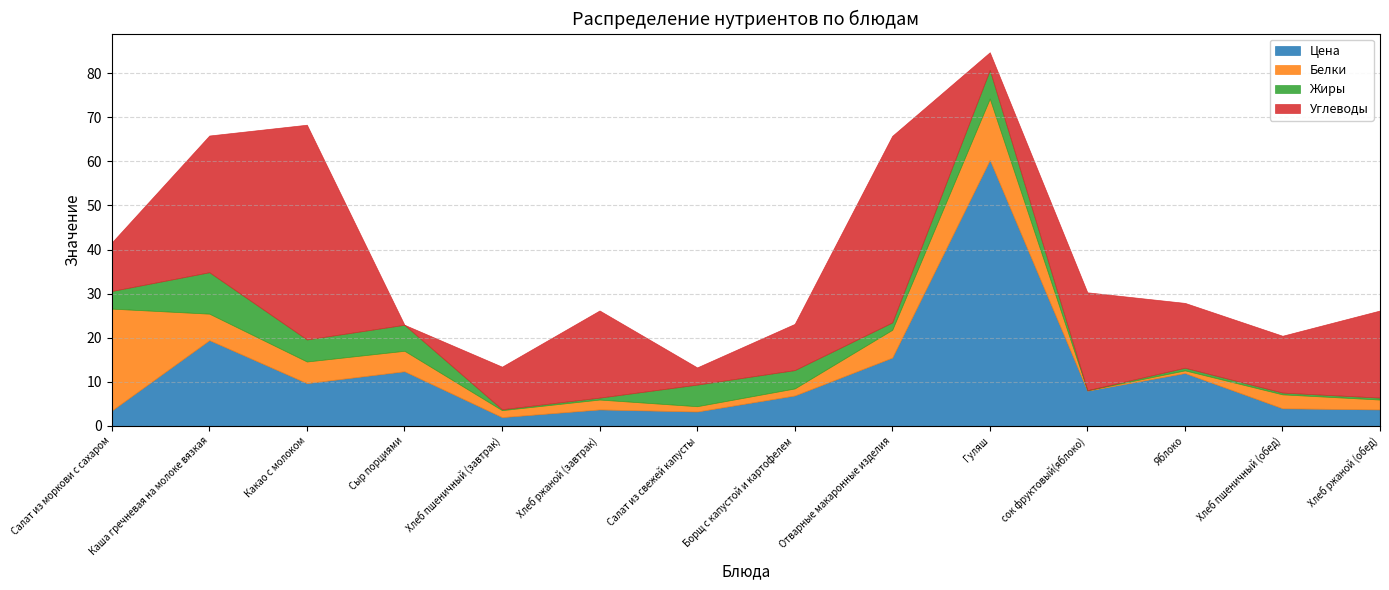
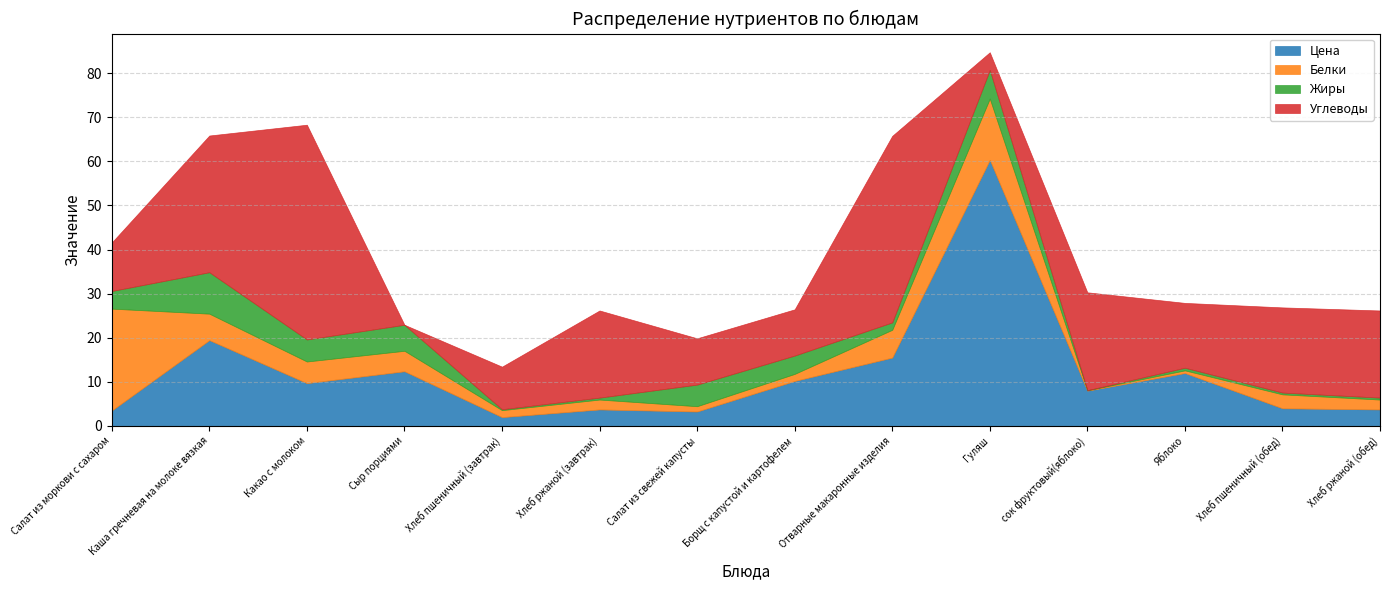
  {
    "Цена": {
      "Салат из моркови с сахаром": 4,
      "Каша гречневая на молоке вязкая": 19,
      "Какао с молоком": 10,
      "Сыр порциями": 12,
      "Хлеб пшеничный (завтрак)": 2,
      "Хлеб ржаной (завтрак)": 4,
      "Салат из свежей капусты": 3,
-     "Борщ с капустой и картофелем": 7,
+     "Борщ с капустой и картофелем": 10,
      "Отварные макаронные изделия": 16,
      "Гуляш": 60,
      "Яблоко": 12,
      "Хлеб пшеничный (обед)": 4,
      "Хлеб ржаной (обед)": 4
    },
    "Белки": {
      "Салат из моркови с сахаром": 23,
      "Каша гречневая на молоке вязкая": 6,
      "Какао с молоком": 5,
      "Сыр порциями": 5,
      "Салат из свежей капусты": 1,
      "Борщ с капустой и картофелем": 2,
      "Отварные макаронные изделия": 6,
      "Гуляш": 14,
      "Яблоко": 1
    },
    "Жиры": {
      "Салат из моркови с сахаром": 4,
      "Каша гречневая на молоке вязкая": 9,
      "Какао с молоком": 5,
      "Салат из свежей капусты": 5,
      "Борщ с капустой и картофелем": 4,
      "Отварные макаронные изделия": 2,
      "Гуляш": 7,
      "Яблоко": 1
    },
    "Углеводы": {
      "Салат из моркови с сахаром": 11,
      "Каша гречневая на молоке вязкая": 31,
      "Какао с молоком": 49,
      "Хлеб пшеничный (завтрак)": 10,
      "Хлеб ржаной (завтрак)": 20,
-     "Салат из свежей капусты": 4,
+     "Салат из свежей капусты": 11,
      "Борщ с капустой и картофелем": 10,
      "Отварные макаронные изделия": 42,
      "Гуляш": 4,
      "сок фруктовый(яблоко)": 22,
      "Яблоко": 15,
-     "Хлеб пшеничный (обед)": 13,
+     "Хлеб пшеничный (обед)": 19,
      "Хлеб ржаной (обед)": 20
    }
  }
